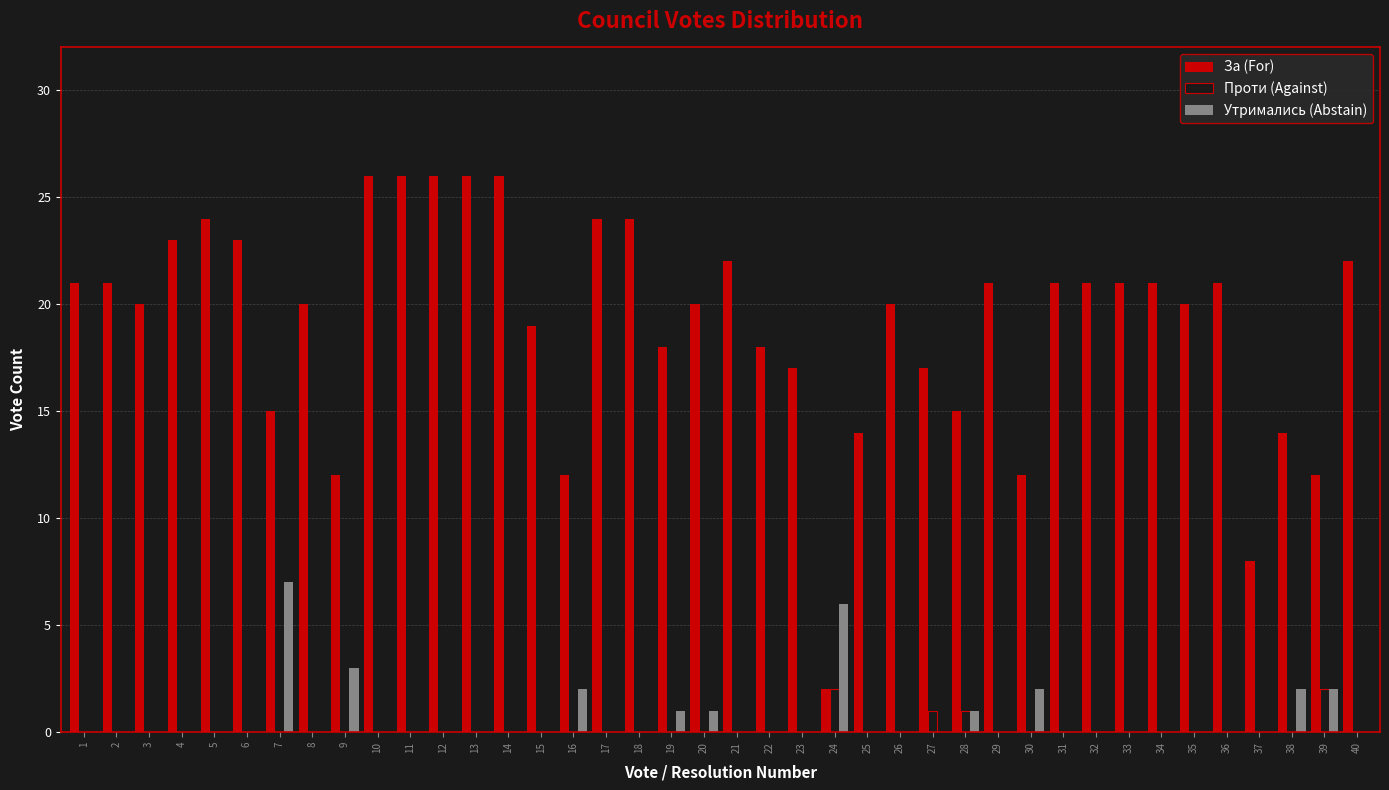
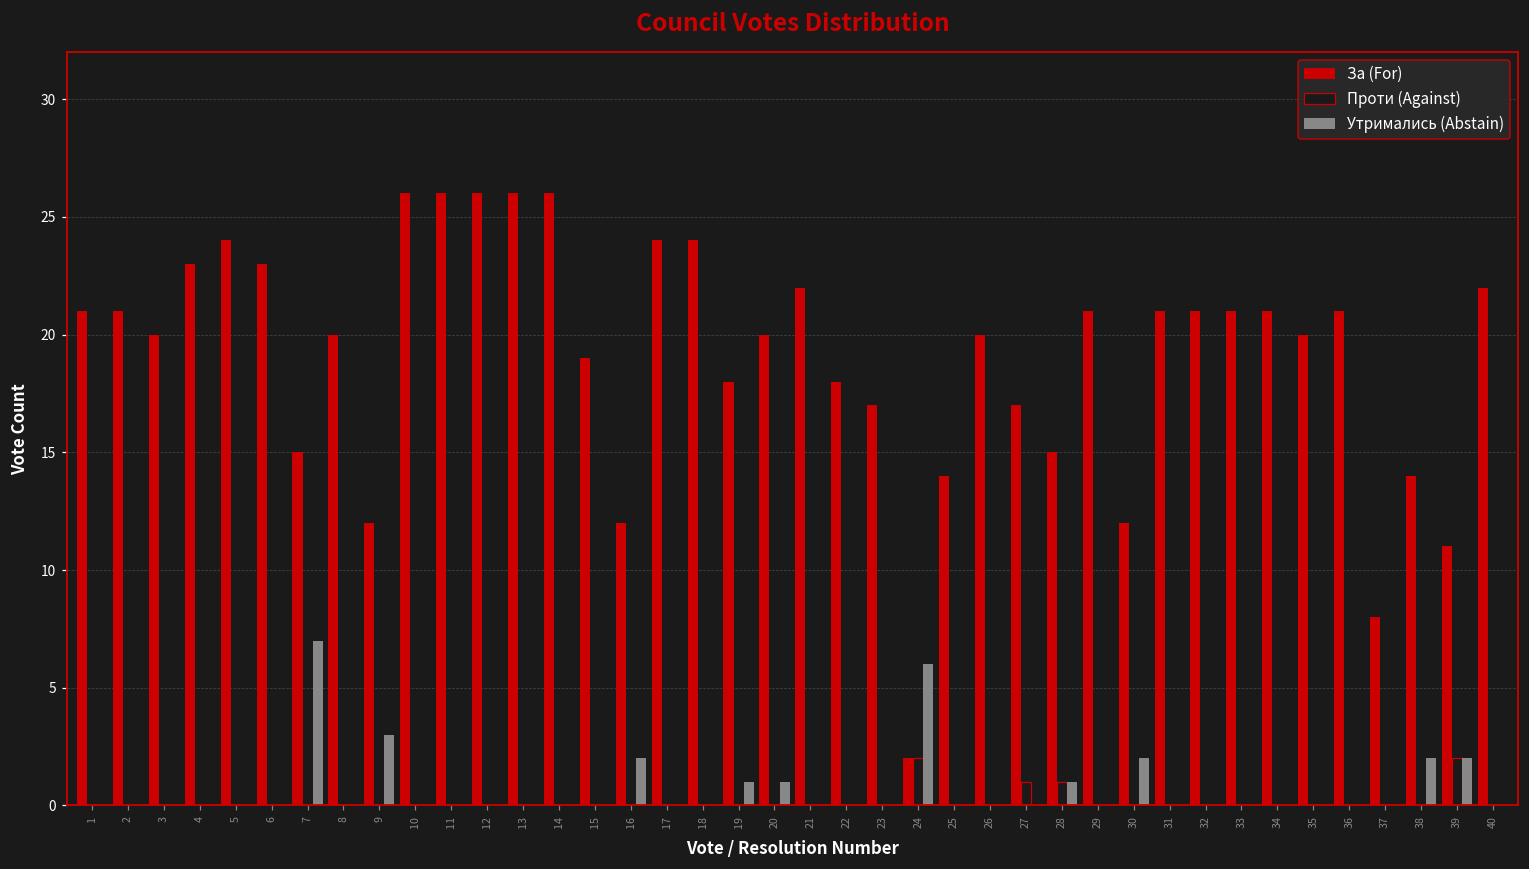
  {
    "За (For)": {
      "1": 21,
      "2": 21,
      "3": 20,
      "4": 23,
      "5": 24,
      "6": 23,
      "7": 15,
      "8": 20,
      "9": 12,
      "10": 26,
      "11": 26,
      "12": 26,
      "13": 26,
      "14": 26,
      "15": 19,
      "16": 12,
      "17": 24,
      "18": 24,
      "19": 18,
      "20": 20,
      "21": 22,
      "22": 18,
      "23": 17,
      "24": 2,
      "25": 14,
      "26": 20,
      "27": 17,
      "28": 15,
      "29": 21,
      "30": 12,
      "31": 21,
      "32": 21,
      "33": 21,
      "34": 21,
      "35": 20,
      "36": 21,
      "37": 8,
      "38": 14,
-     "39": 12,
+     "39": 11,
      "40": 22
    },
    "Проти (Against)": {
      "1": 0,
      "2": 0,
      "3": 0,
      "4": 0,
      "5": 0,
      "6": 0,
      "7": 0,
      "8": 0,
      "9": 0,
      "10": 0,
      "11": 0,
      "12": 0,
      "13": 0,
      "14": 0,
      "15": 0,
      "16": 0,
      "17": 0,
      "18": 0,
      "19": 0,
      "20": 0,
      "21": 0,
      "22": 0,
      "23": 0,
      "24": 2,
      "25": 0,
      "26": 0,
      "27": 1,
      "28": 1,
      "29": 0,
      "30": 0,
      "31": 0,
      "32": 0,
      "33": 0,
      "34": 0,
      "35": 0,
      "36": 0,
      "37": 0,
      "38": 0,
      "39": 2,
      "40": 0
    },
    "Утримались (Abstain)": {
      "1": 0,
      "2": 0,
      "3": 0,
      "4": 0,
      "5": 0,
      "6": 0,
      "7": 7,
      "8": 0,
      "9": 3,
      "10": 0,
      "11": 0,
      "12": 0,
      "13": 0,
      "14": 0,
      "15": 0,
      "16": 2,
      "17": 0,
      "18": 0,
      "19": 1,
      "20": 1,
      "21": 0,
      "22": 0,
      "23": 0,
      "24": 6,
      "25": 0,
      "26": 0,
      "27": 0,
      "28": 1,
      "29": 0,
      "30": 2,
      "31": 0,
      "32": 0,
      "33": 0,
      "34": 0,
      "35": 0,
      "36": 0,
      "37": 0,
      "38": 2,
      "39": 2,
      "40": 0
    }
  }
